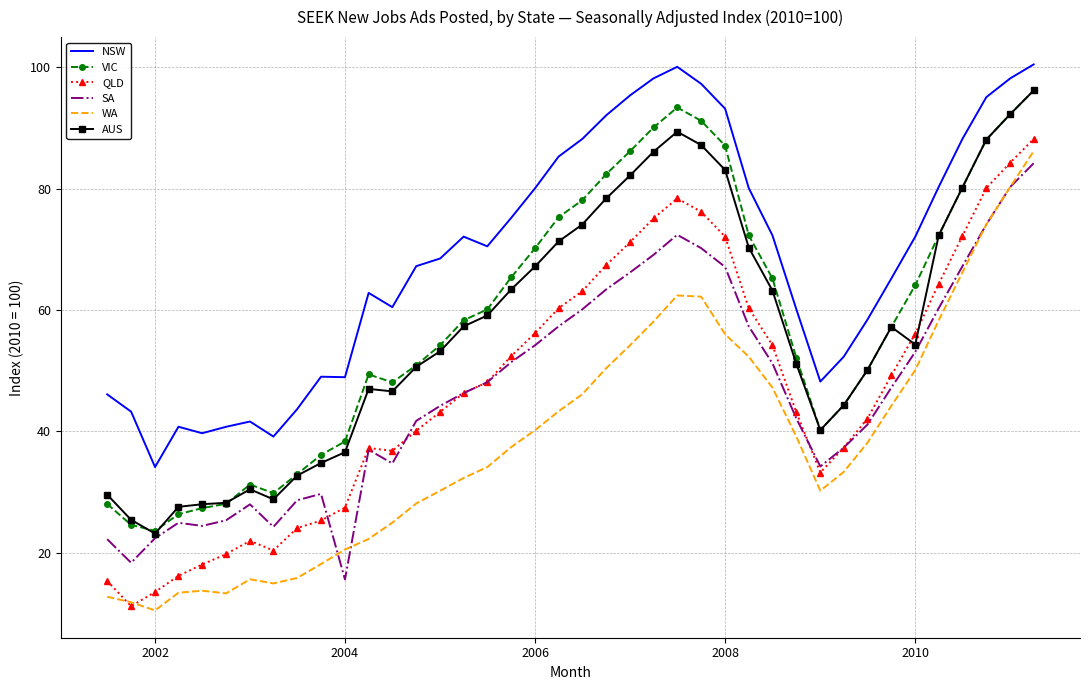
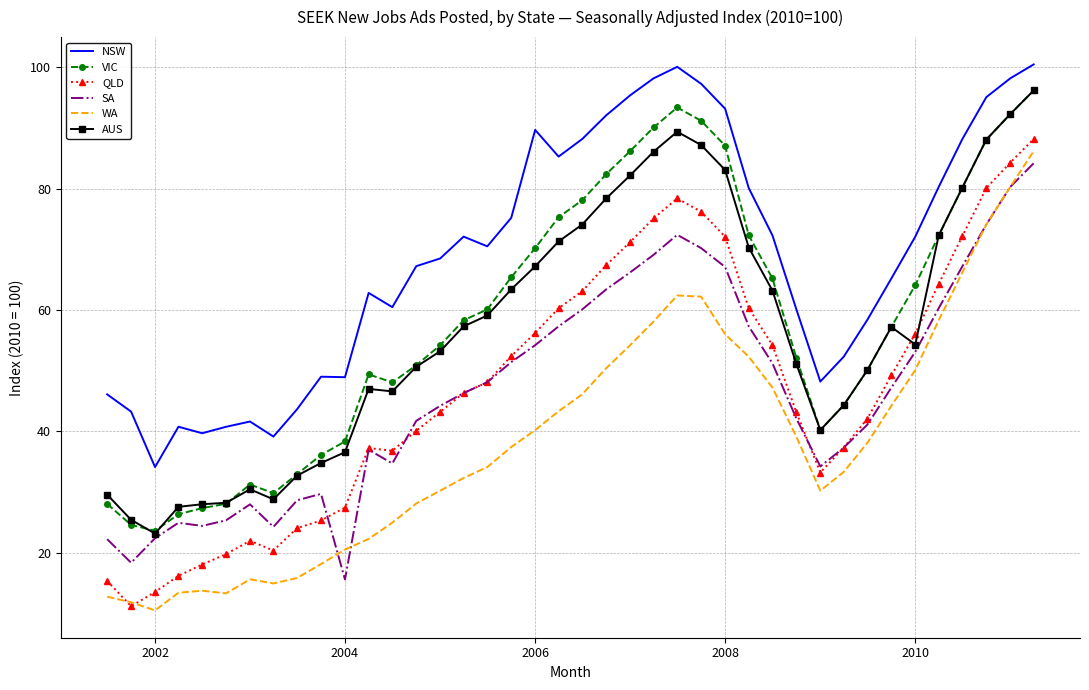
  {
    "NSW": {
      "2002": 34,
      "2004": 49,
-     "2006": 80,
+     "2006": 90,
      "2008": 93,
      "2010": 72
    },
    "VIC": {
      "2002": 24,
      "2004": 38,
      "2006": 70,
      "2008": 87,
      "2010": 64
    },
    "QLD": {
      "2002": 14,
      "2004": 27,
      "2006": 56,
      "2008": 72,
      "2010": 56
    },
    "SA": {
      "2002": 22,
      "2004": 16,
      "2006": 54,
      "2008": 67,
      "2010": 53
    },
    "WA": {
      "2002": 10,
      "2004": 21,
      "2006": 40,
      "2008": 56,
      "2010": 50
    },
    "AUS": {
      "2002": 23,
      "2004": 37,
      "2006": 67,
      "2008": 83,
      "2010": 54
    }
  }
